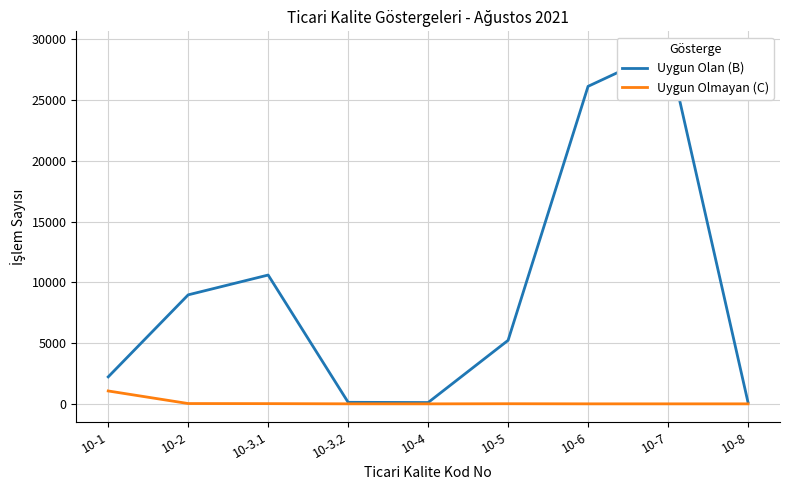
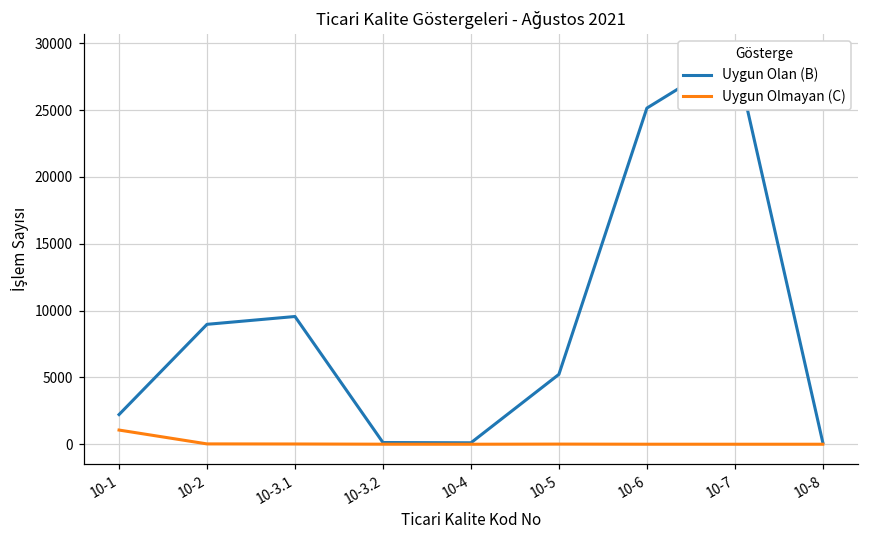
  {
    "Uygun Olan (B)": {
      "10-1": 2200,
      "10-2": 9000,
-     "10-3.1": 10600,
+     "10-3.1": 9600,
      "10-5": 5200,
-     "10-6": 26100
+     "10-6": 25100
    },
    "Uygun Olmayan (C)": {
      "10-1": 1100,
      "10-2": 0,
      "10-3.1": 0,
      "10-5": 0,
      "10-6": 0,
      "10-7": 0
    }
  }
